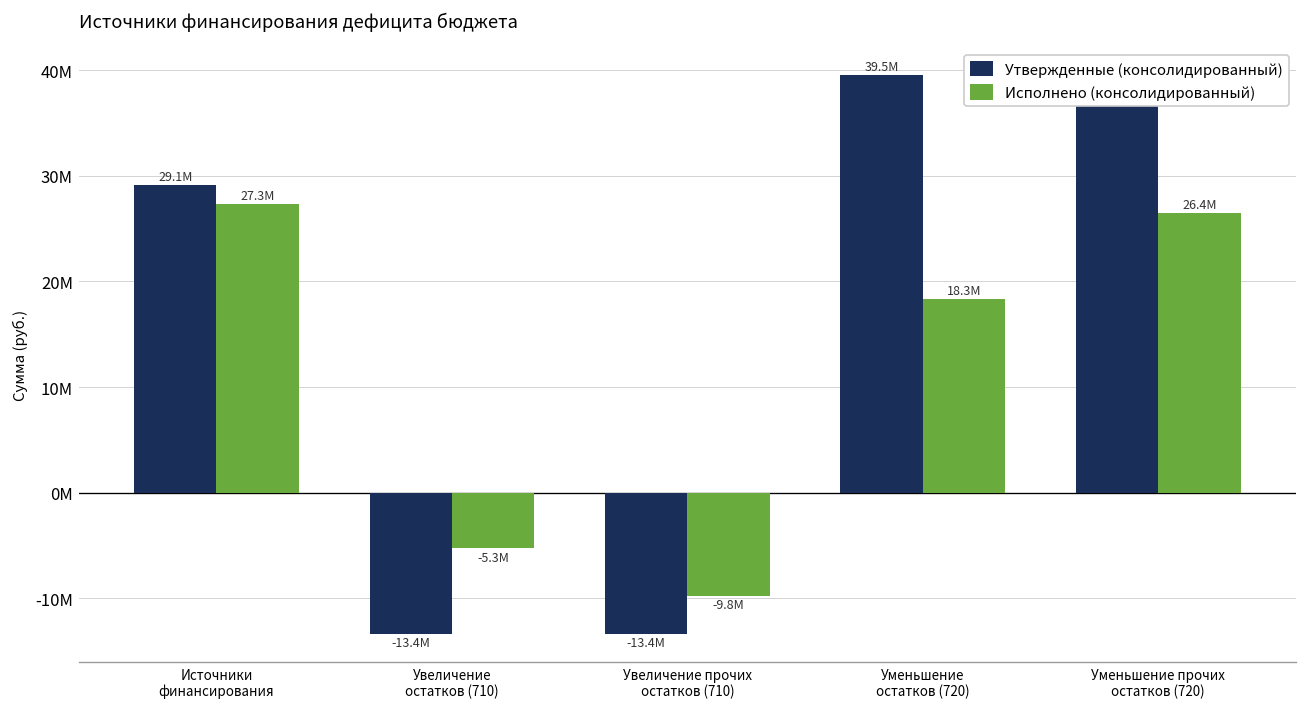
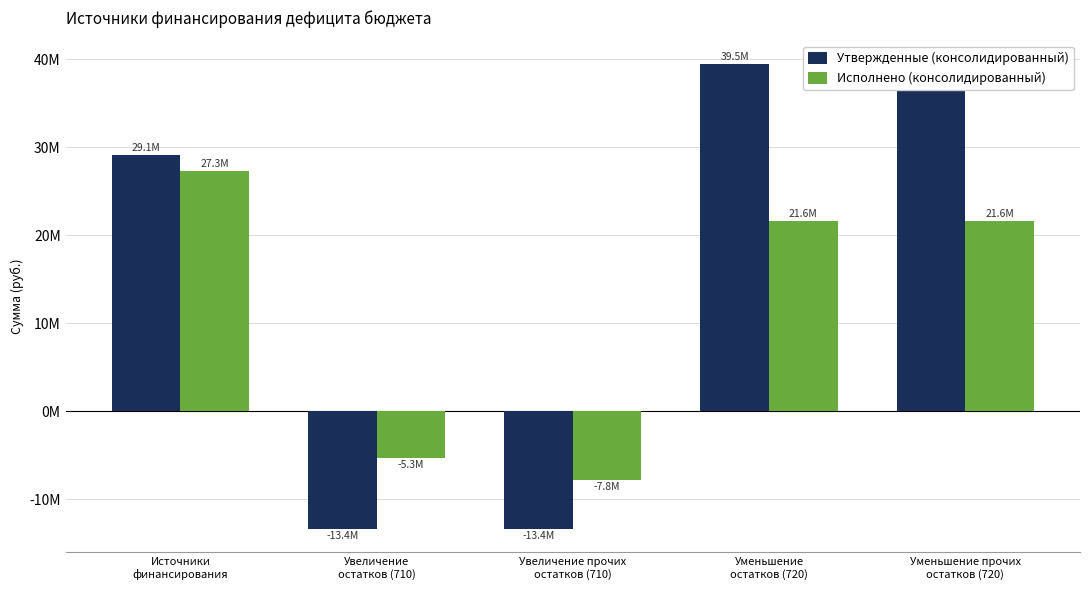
  {
    "Утвержденные (консолидированный)": {
      "Источники финансирования": "29.1M",
      "Увеличение остатков (710)": "-13.4M",
      "Увеличение прочих остатков (710)": "-13.4M",
      "Уменьшение остатков (720)": "39.5M"
    },
    "Исполнено (консолидированный)": {
      "Источники финансирования": "27.3M",
      "Увеличение остатков (710)": "-5.3M",
-     "Увеличение прочих остатков (710)": "-9.8M",
-     "Уменьшение остатков (720)": "18.3M",
-     "Уменьшение прочих остатков (720)": "26.4M"
+     "Увеличение прочих остатков (710)": "-7.8M",
+     "Уменьшение остатков (720)": "21.6M",
+     "Уменьшение прочих остатков (720)": "21.6M"
    }
  }
